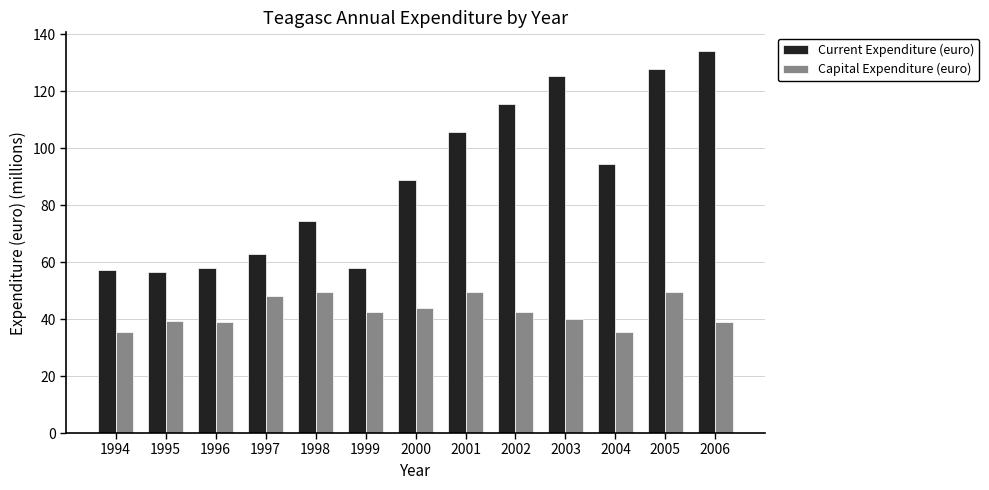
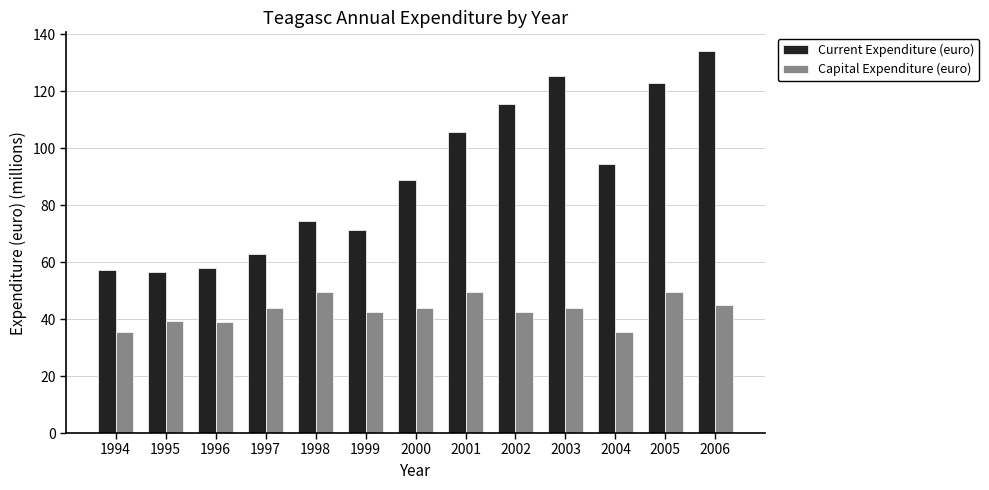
  {
    "Current Expenditure (euro)": {
      "1994": 57,
      "1995": 56,
      "1996": 58,
      "1997": 63,
      "1998": 74,
-     "1999": 58,
+     "1999": 71,
      "2000": 89,
      "2001": 106,
      "2002": 116,
      "2003": 125,
      "2004": 94,
-     "2005": 128,
+     "2005": 123,
      "2006": 134
    },
    "Capital Expenditure (euro)": {
      "1994": 35,
      "1995": 40,
      "1996": 39,
-     "1997": 48,
+     "1997": 44,
      "1998": 49,
      "1999": 42,
      "2000": 44,
      "2001": 49,
      "2002": 43,
-     "2003": 40,
+     "2003": 44,
      "2004": 35,
      "2005": 49,
-     "2006": 39
+     "2006": 45
    }
  }
